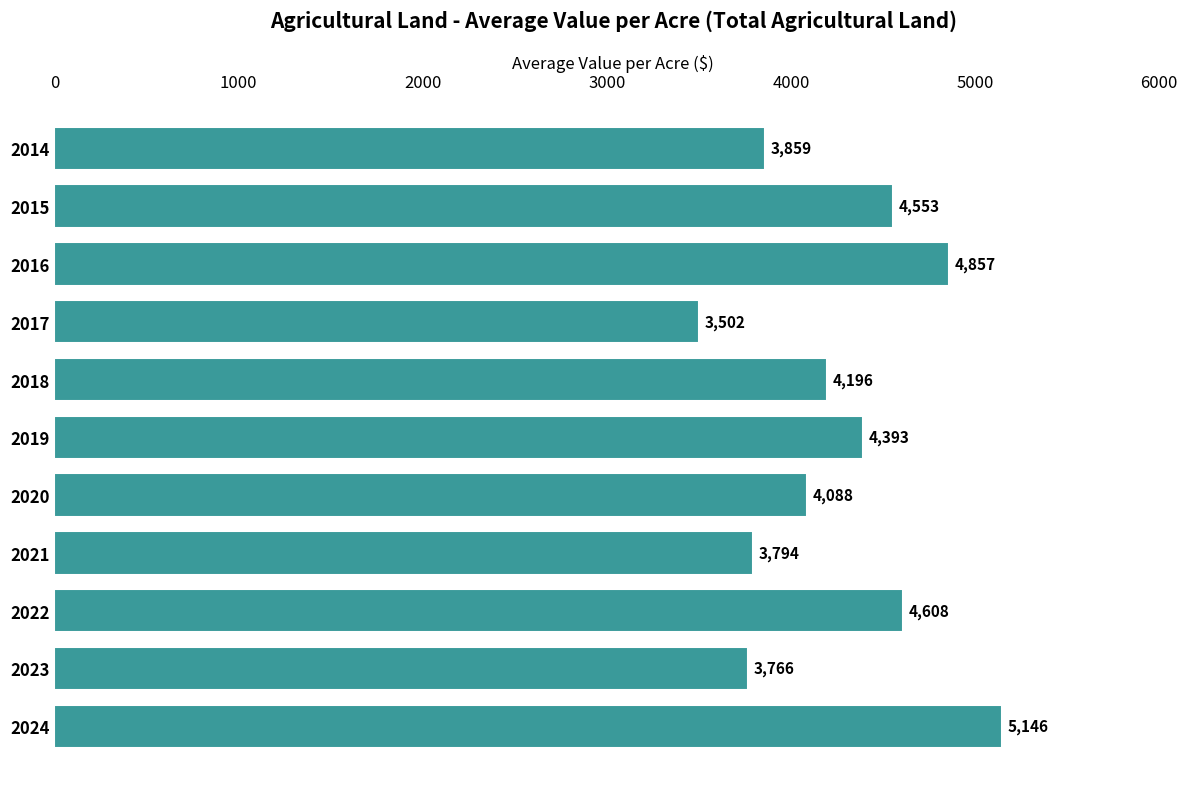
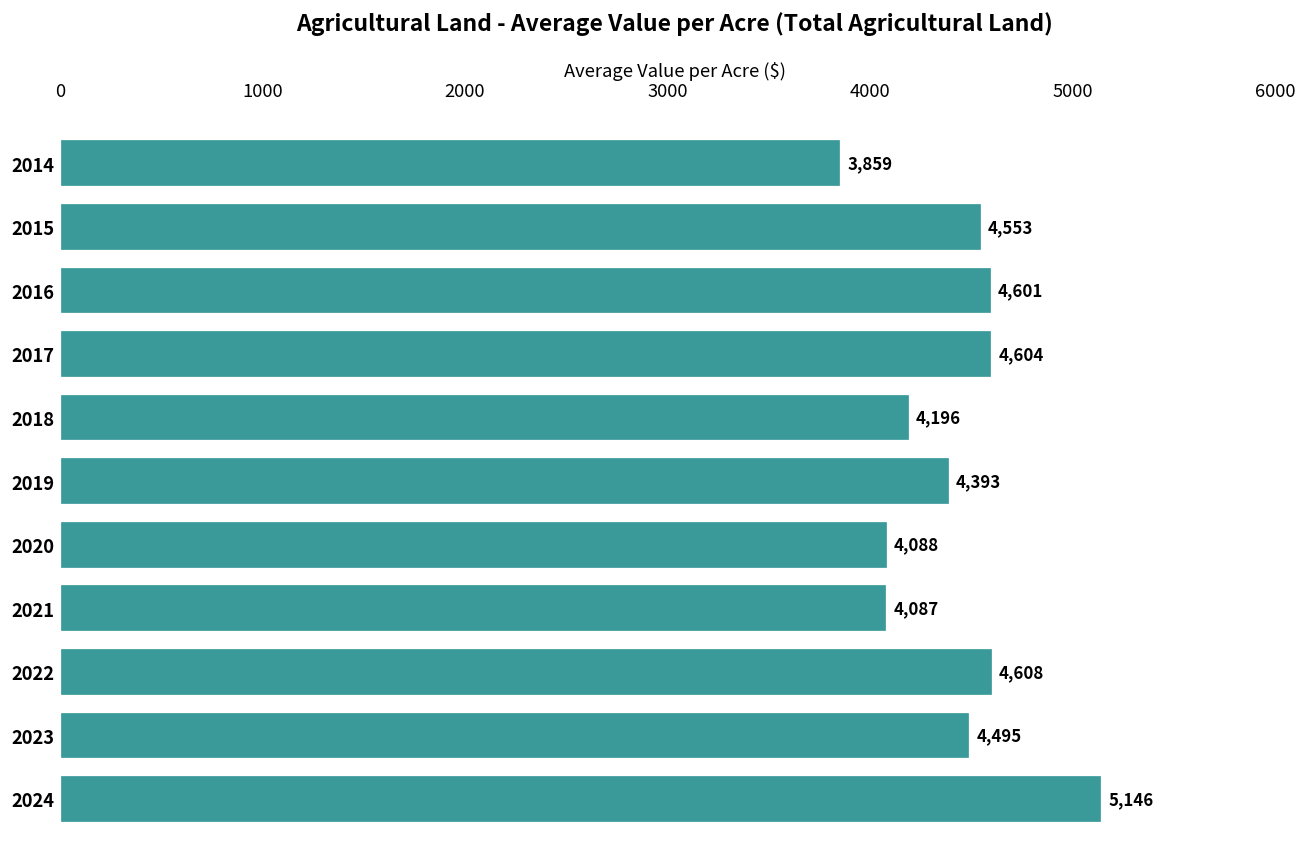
  {
    "2014": "3,859",
    "2015": "4,553",
-   "2016": "4,857",
-   "2017": "3,502",
+   "2016": "4,601",
+   "2017": "4,604",
    "2018": "4,196",
    "2019": "4,393",
    "2020": "4,088",
-   "2021": "3,794",
+   "2021": "4,087",
    "2022": "4,608",
-   "2023": "3,766",
+   "2023": "4,495",
    "2024": "5,146"
  }
